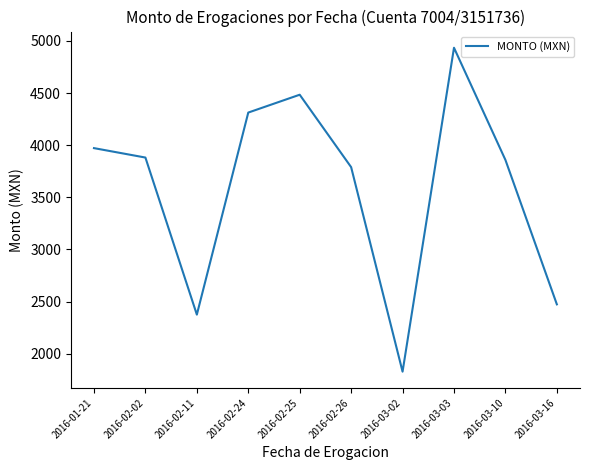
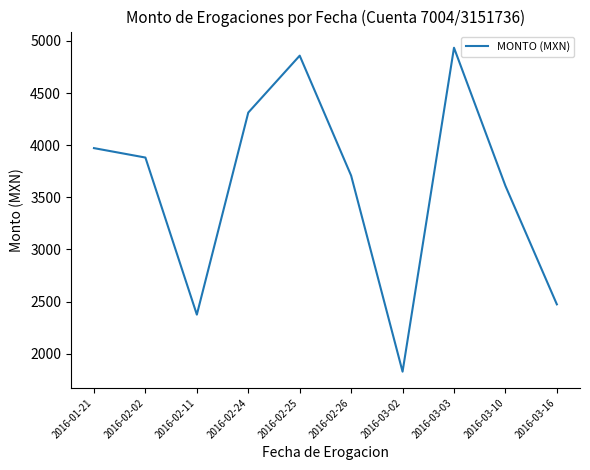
  {
    "2016-01-21": 3970,
    "2016-02-02": 3880,
    "2016-02-11": 2370,
    "2016-02-24": 4310,
-   "2016-02-25": 4480,
-   "2016-02-26": 3790,
+   "2016-02-25": 4860,
+   "2016-02-26": 3710,
    "2016-03-02": 1830,
    "2016-03-03": 4940,
-   "2016-03-10": 3860,
+   "2016-03-10": 3610,
    "2016-03-16": 2470
  }
